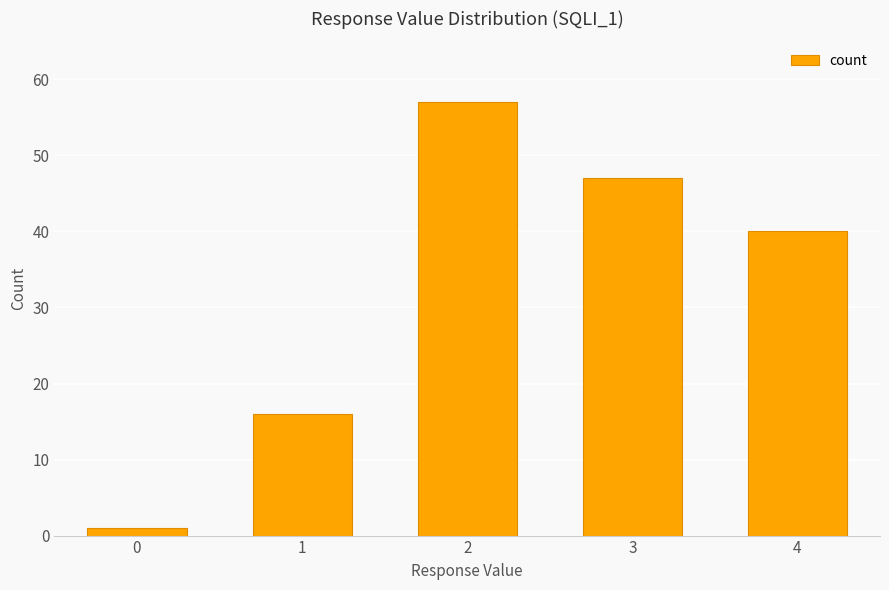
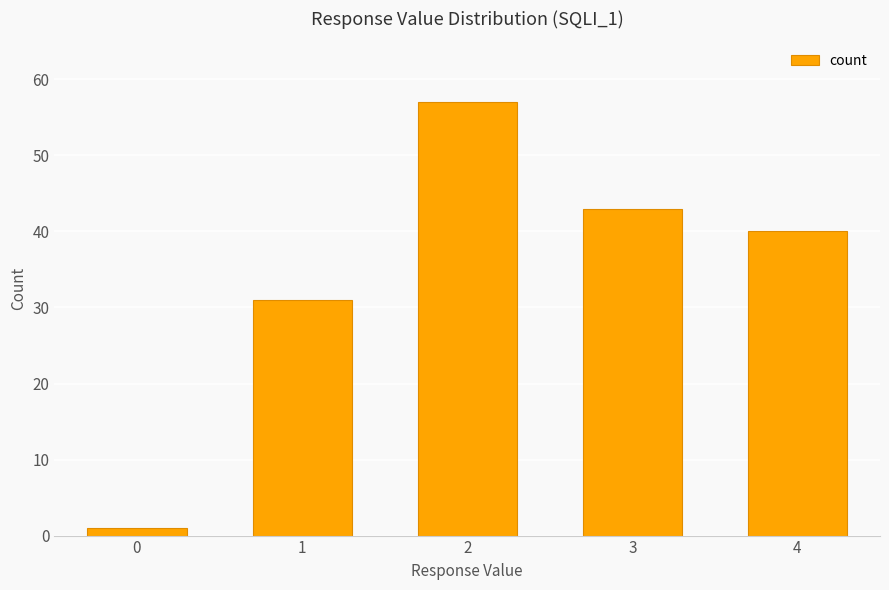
  {
    "0": 1,
-   "1": 16,
+   "1": 31,
    "2": 57,
-   "3": 47,
+   "3": 43,
    "4": 40
  }
